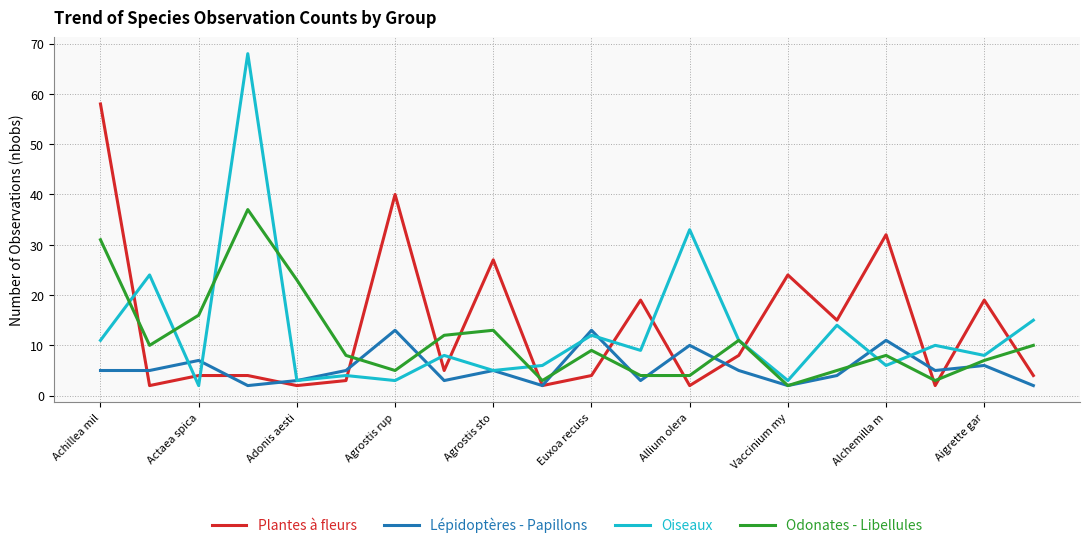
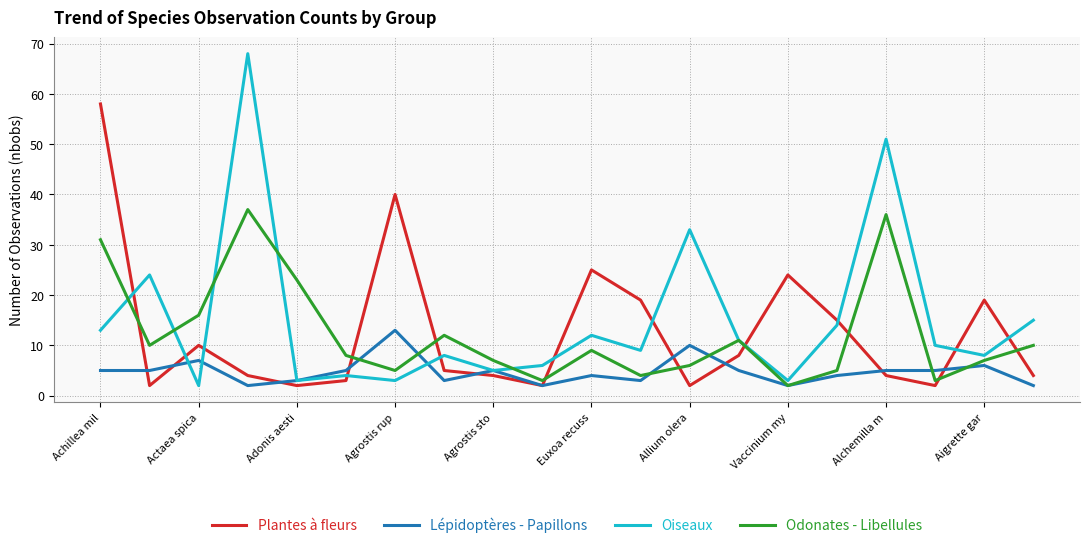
  {
    "Plantes à fleurs": {
      "Achillea mil": 58,
-     "Actaea spica": 4,
+     "Actaea spica": 10,
      "Adonis aesti": 2,
      "Agrostis rup": 40,
-     "Agrostis sto": 27,
-     "Euxoa recuss": 4,
+     "Agrostis sto": 4,
+     "Euxoa recuss": 25,
      "Allium olera": 2,
      "Vaccinium my": 24,
-     "Alchemilla m": 32,
+     "Alchemilla m": 4,
      "Aigrette gar": 19
    },
    "Lépidoptères - Papillons": {
      "Achillea mil": 5,
      "Actaea spica": 7,
      "Agrostis rup": 13,
-     "Euxoa recuss": 13,
+     "Euxoa recuss": 4,
      "Allium olera": 10,
-     "Alchemilla m": 11,
+     "Alchemilla m": 5,
      "Aigrette gar": 6
    },
    "Oiseaux": {
-     "Achillea mil": 11,
+     "Achillea mil": 13,
      "Actaea spica": 2,
      "Agrostis rup": 3,
      "Euxoa recuss": 12,
      "Allium olera": 33,
      "Vaccinium my": 3,
-     "Alchemilla m": 6,
+     "Alchemilla m": 51,
      "Aigrette gar": 8
    },
    "Odonates - Libellules": {
      "Achillea mil": 31,
      "Actaea spica": 16,
      "Adonis aesti": 23,
      "Agrostis rup": 5,
-     "Agrostis sto": 13,
+     "Agrostis sto": 7,
      "Euxoa recuss": 9,
-     "Allium olera": 4,
-     "Alchemilla m": 8,
+     "Allium olera": 6,
+     "Alchemilla m": 36,
      "Aigrette gar": 7
    }
  }
